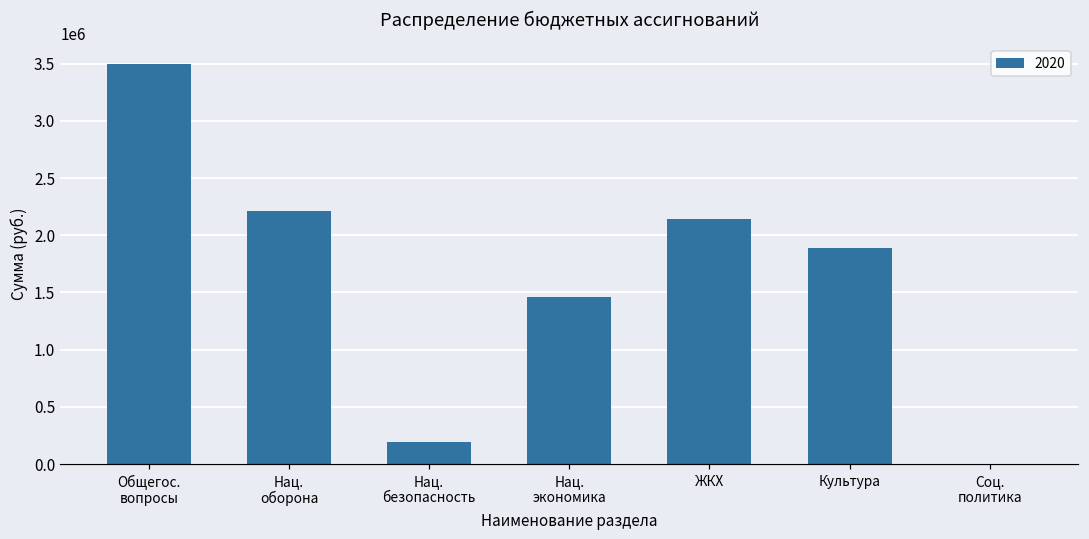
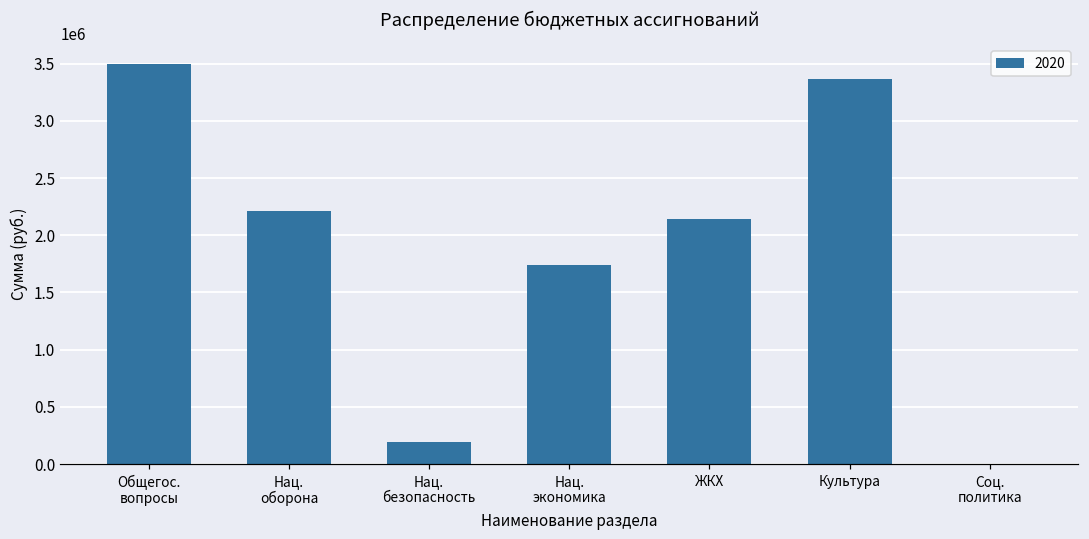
  {
    "Общегос. вопросы": 3490000,
    "Нац. оборона": 2210000,
    "Нац. безопасность": 200000,
-   "Нац. экономика": 1460000,
+   "Нац. экономика": 1740000,
    "ЖКХ": 2140000,
-   "Культура": 1890000,
+   "Культура": 3360000,
    "Соц. политика": 0
  }
